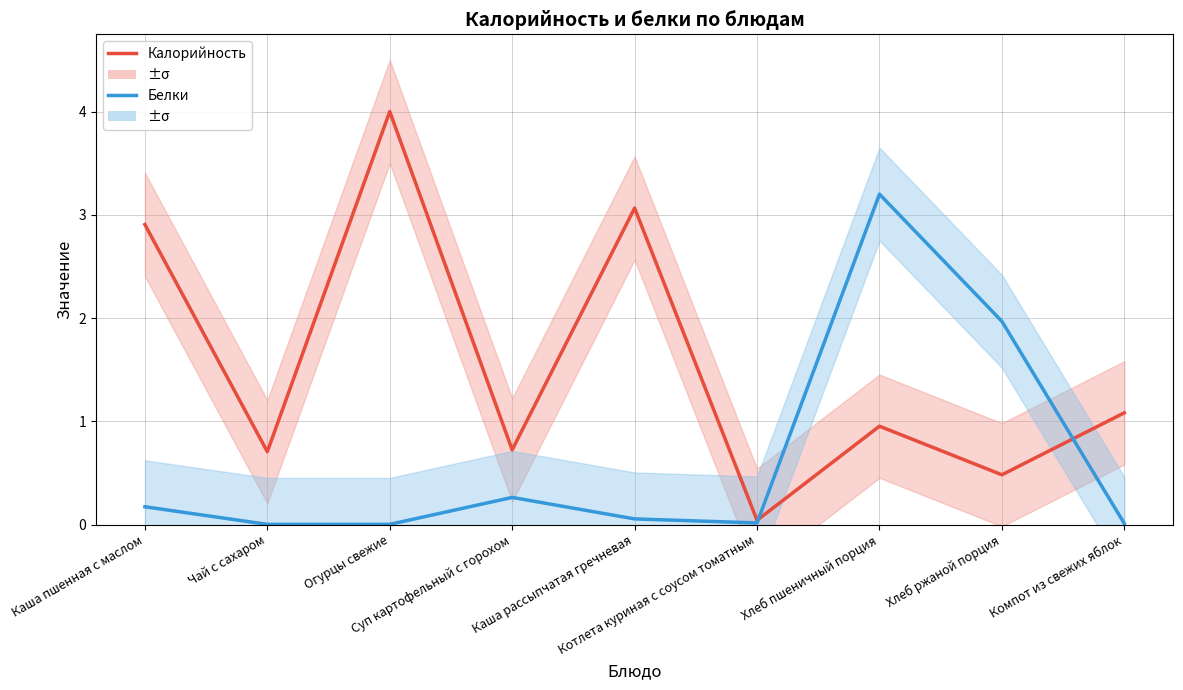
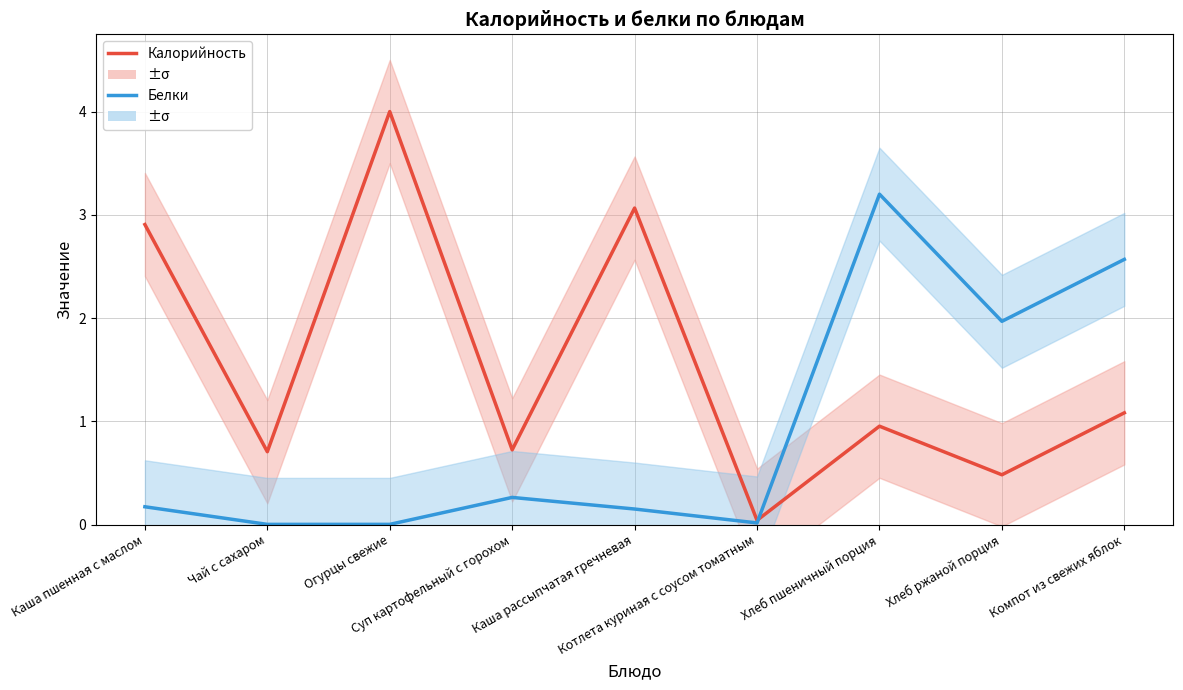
  {
    "Калорийность": {
      "Каша пшенная с маслом": 2.91,
      "Чай с сахаром": 0.71,
      "Огурцы свежие": 4.00,
      "Каша рассыпчатая гречневая": 3.07,
      "Котлета куриная с соусом томатным": 0.04,
      "Хлеб пшеничный порция": 0.95,
      "Хлеб ржаной порция": 0.48,
      "Компот из свежих яблок": 1.08
    },
    "Белки": {
      "Каша пшенная с маслом": 0.17,
      "Чай с сахаром": 0.00,
      "Огурцы свежие": 0.00,
      "Суп картофельный с горохом": 0.26,
-     "Каша рассыпчатая гречневая": 0.06,
+     "Каша рассыпчатая гречневая": 0.15,
      "Котлета куриная с соусом томатным": 0.02,
      "Хлеб пшеничный порция": 3.20,
      "Хлеб ржаной порция": 1.97,
-     "Компот из свежих яблок": 0.01
+     "Компот из свежих яблок": 2.57
    }
  }
